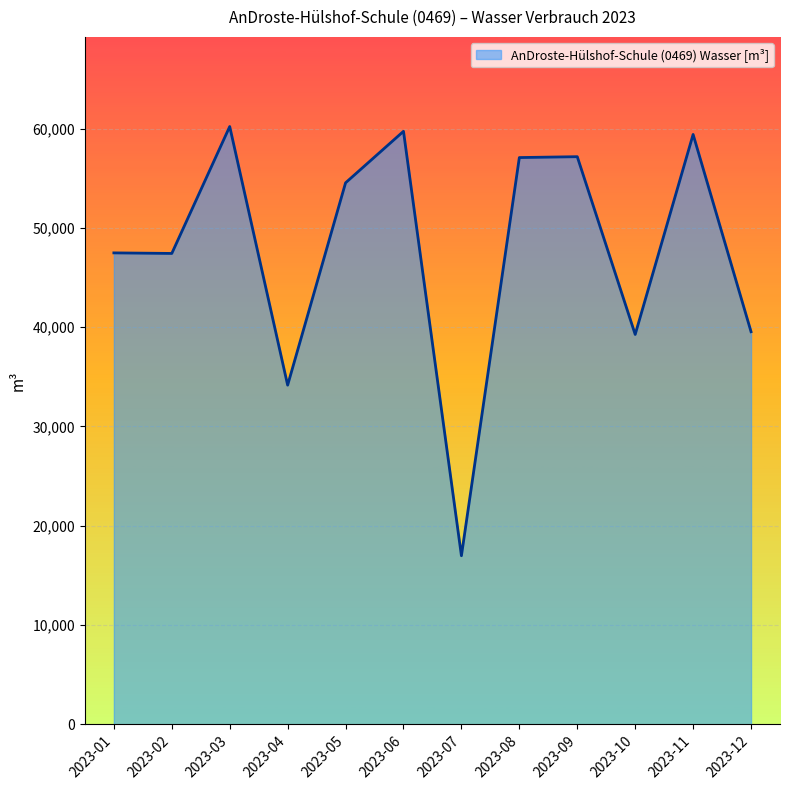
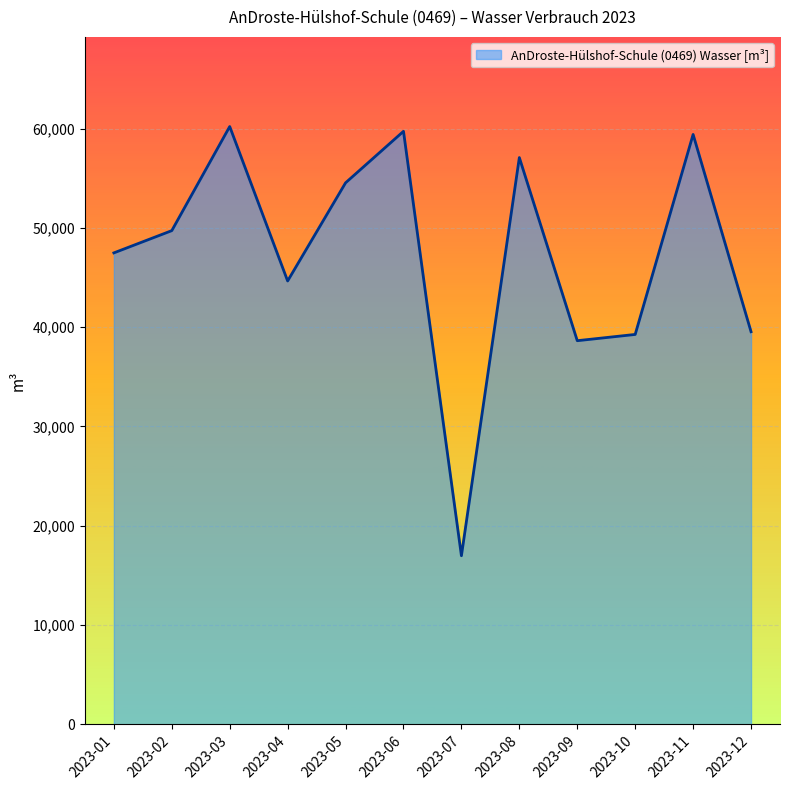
  {
    "2023-01": "47,000",
-   "2023-02": "47,000",
+   "2023-02": "50,000",
    "2023-03": "60,000",
-   "2023-04": "34,000",
+   "2023-04": "45,000",
    "2023-05": "55,000",
    "2023-06": "60,000",
    "2023-07": "17,000",
    "2023-08": "57,000",
-   "2023-09": "57,000",
+   "2023-09": "39,000",
    "2023-10": "39,000",
    "2023-11": "59,000",
    "2023-12": "40,000"
  }
